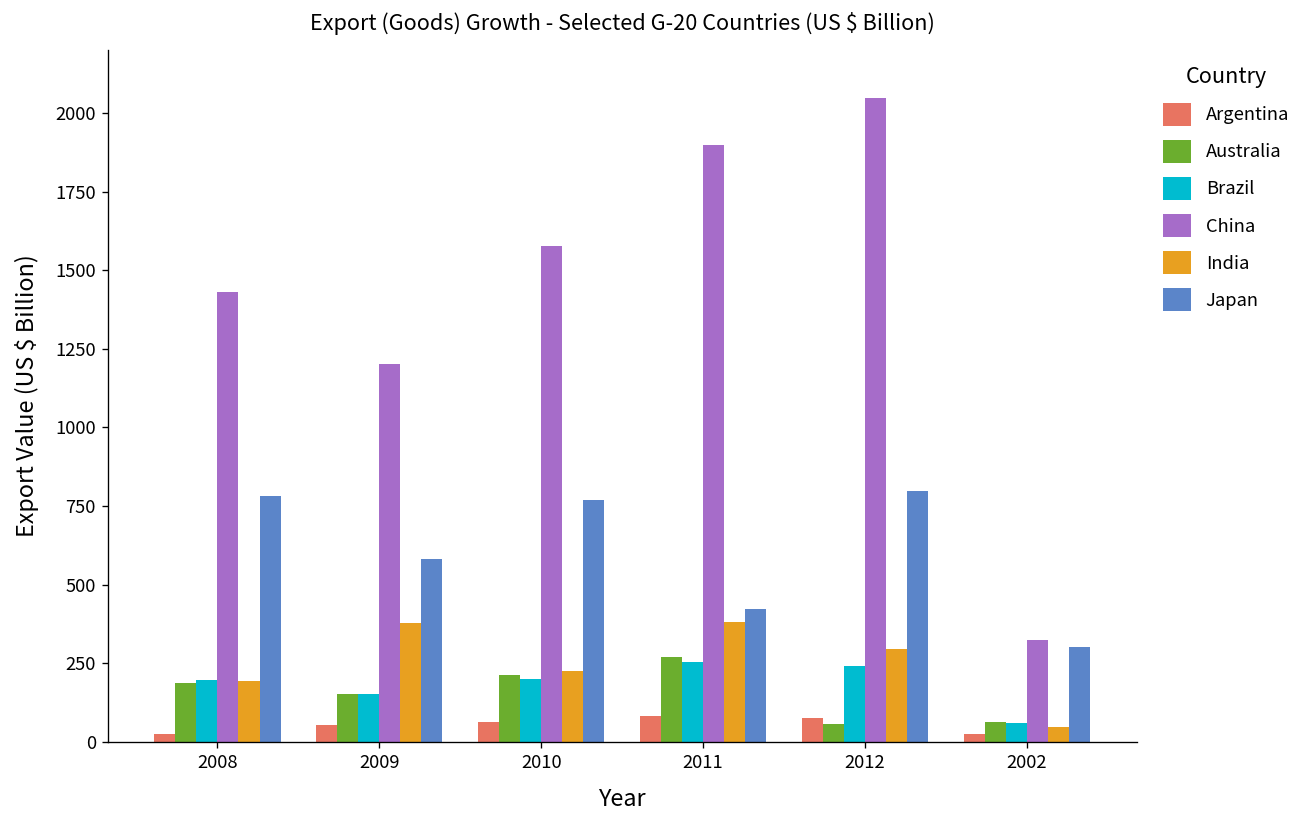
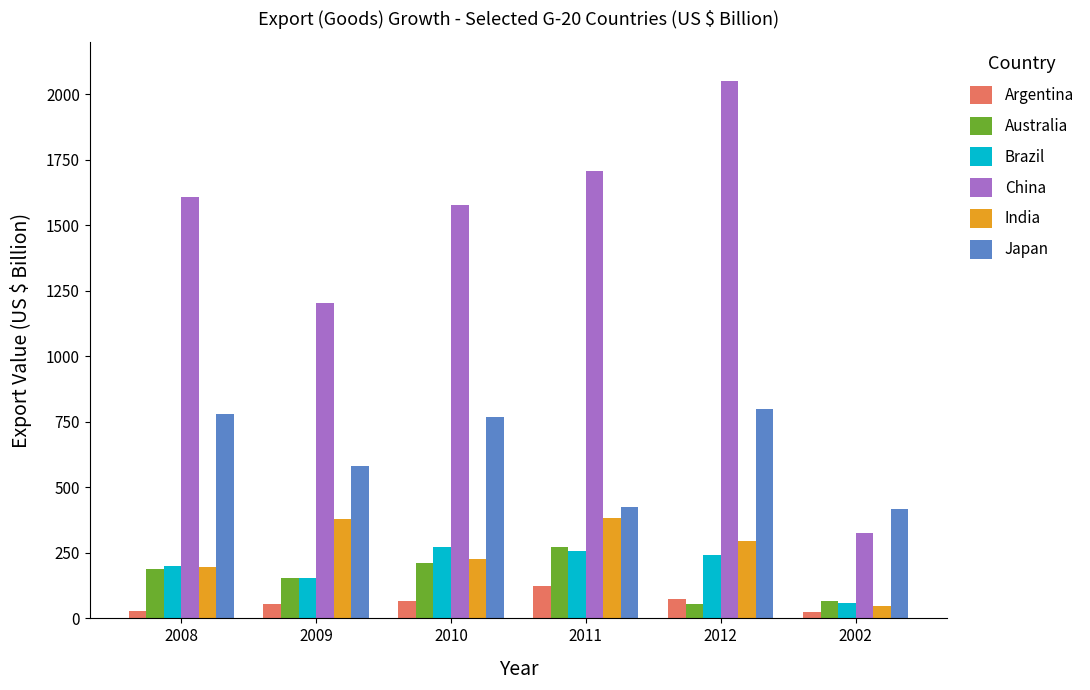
  {
    "Argentina": {
      "2008": 30,
      "2009": 60,
      "2010": 60,
-     "2011": 80,
+     "2011": 120,
      "2012": 80,
      "2002": 30
    },
    "Australia": {
      "2008": 190,
      "2009": 150,
      "2010": 210,
      "2011": 270,
      "2012": 60,
      "2002": 70
    },
    "Brazil": {
      "2008": 200,
      "2009": 150,
-     "2010": 200,
+     "2010": 270,
      "2011": 260,
      "2012": 240,
      "2002": 60
    },
    "China": {
-     "2008": 1430,
+     "2008": 1610,
      "2009": 1200,
      "2010": 1580,
-     "2011": 1900,
+     "2011": 1710,
      "2012": 2050,
      "2002": 330
    },
    "India": {
      "2008": 200,
      "2009": 380,
      "2010": 230,
      "2011": 380,
      "2012": 300,
      "2002": 50
    },
    "Japan": {
      "2008": 780,
      "2009": 580,
      "2010": 770,
      "2011": 420,
      "2012": 800,
-     "2002": 300
+     "2002": 420
    }
  }
